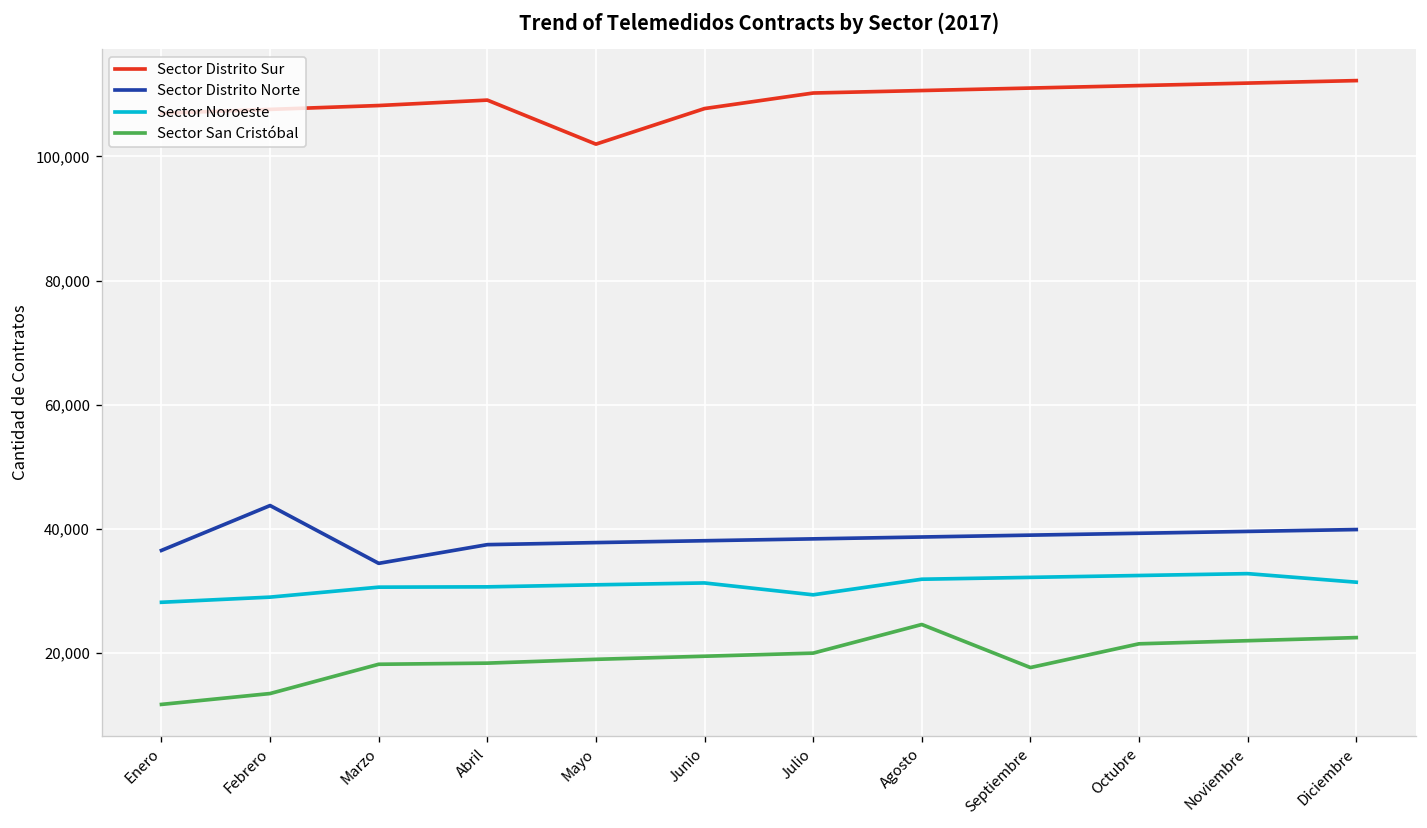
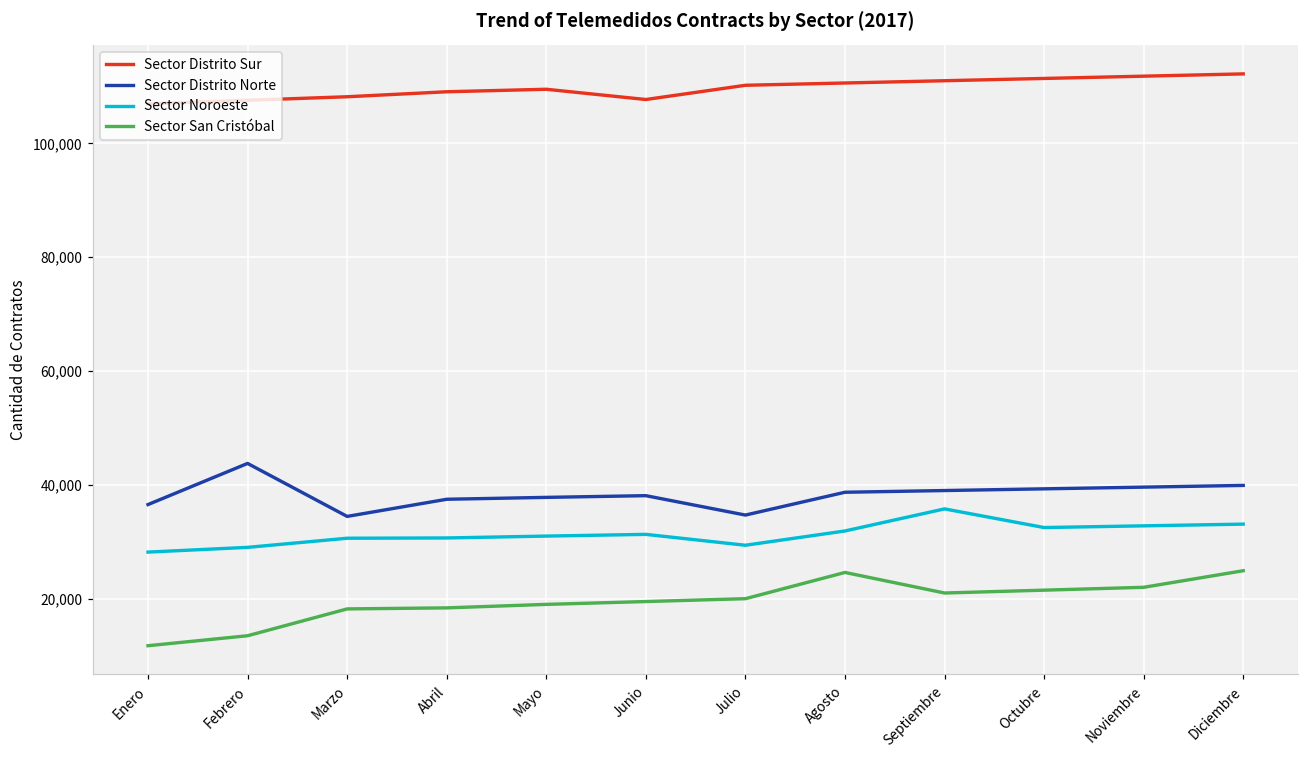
  {
    "Sector Distrito Sur": {
      "Marzo": "108,000",
      "Abril": "109,000",
-     "Mayo": "102,000",
+     "Mayo": "110,000",
      "Junio": "108,000",
      "Julio": "110,000",
      "Agosto": "111,000",
      "Septiembre": "111,000",
      "Octubre": "111,000",
      "Noviembre": "112,000",
      "Diciembre": "112,000"
    },
    "Sector Distrito Norte": {
      "Enero": "37,000",
      "Febrero": "44,000",
      "Marzo": "34,000",
      "Abril": "37,000",
      "Mayo": "38,000",
      "Junio": "38,000",
-     "Julio": "38,000",
+     "Julio": "35,000",
      "Agosto": "39,000",
      "Septiembre": "39,000",
      "Octubre": "39,000",
      "Noviembre": "40,000",
      "Diciembre": "40,000"
    },
    "Sector Noroeste": {
      "Enero": "28,000",
      "Febrero": "29,000",
      "Marzo": "31,000",
      "Abril": "31,000",
      "Mayo": "31,000",
      "Junio": "31,000",
      "Julio": "29,000",
      "Agosto": "32,000",
-     "Septiembre": "32,000",
+     "Septiembre": "36,000",
      "Octubre": "33,000",
      "Noviembre": "33,000",
-     "Diciembre": "31,000"
+     "Diciembre": "33,000"
    },
    "Sector San Cristóbal": {
      "Enero": "12,000",
      "Febrero": "13,000",
      "Marzo": "18,000",
      "Abril": "18,000",
      "Mayo": "19,000",
      "Junio": "20,000",
      "Julio": "20,000",
      "Agosto": "25,000",
-     "Septiembre": "18,000",
+     "Septiembre": "21,000",
      "Octubre": "22,000",
      "Noviembre": "22,000",
-     "Diciembre": "23,000"
+     "Diciembre": "25,000"
    }
  }
